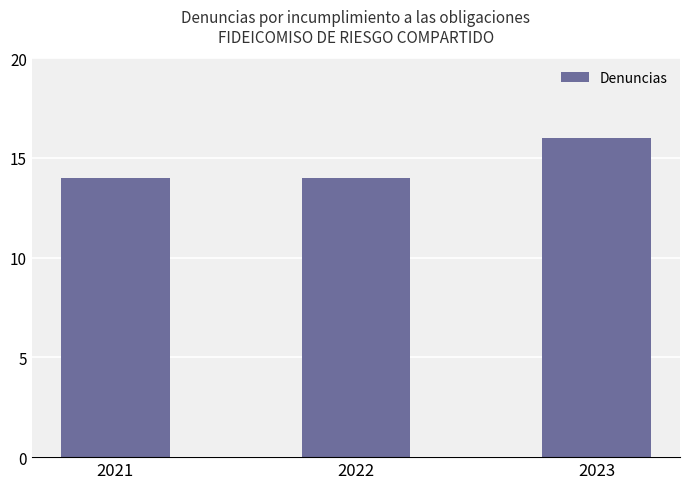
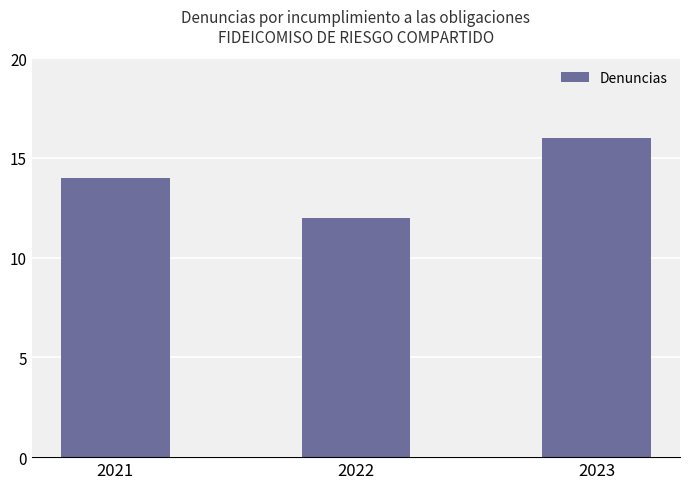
  {
    "2021": 14,
-   "2022": 14,
+   "2022": 12,
    "2023": 16
  }
